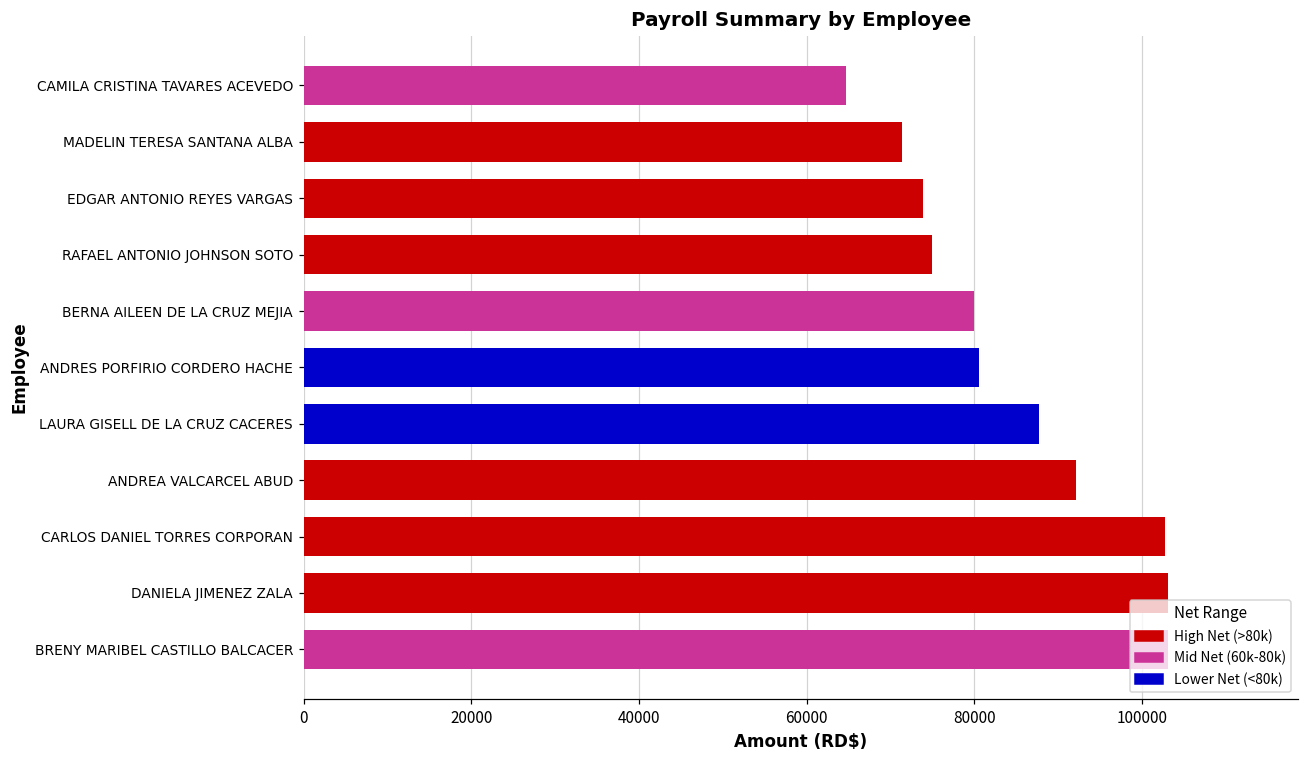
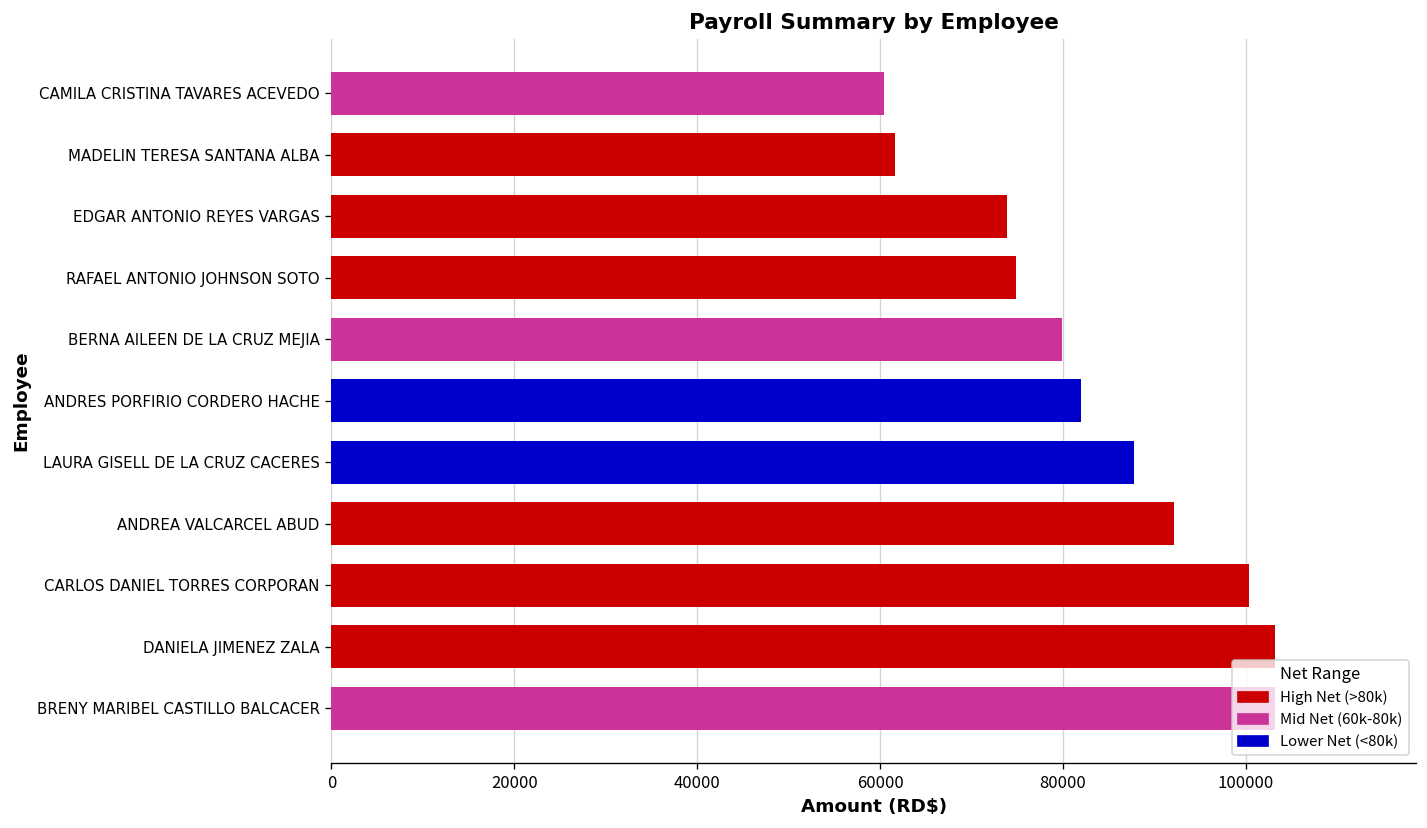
  {
-   "CAMILA CRISTINA TAVARES ACEVEDO": 65000,
-   "MADELIN TERESA SANTANA ALBA": 71000,
+   "CAMILA CRISTINA TAVARES ACEVEDO": 60000,
+   "MADELIN TERESA SANTANA ALBA": 62000,
    "EDGAR ANTONIO REYES VARGAS": 74000,
    "RAFAEL ANTONIO JOHNSON SOTO": 75000,
    "BERNA AILEEN DE LA CRUZ MEJIA": 80000,
-   "ANDRES PORFIRIO CORDERO HACHE": 81000,
+   "ANDRES PORFIRIO CORDERO HACHE": 82000,
    "LAURA GISELL DE LA CRUZ CACERES": 88000,
    "ANDREA VALCARCEL ABUD": 92000,
-   "CARLOS DANIEL TORRES CORPORAN": 103000,
+   "CARLOS DANIEL TORRES CORPORAN": 100000,
    "DANIELA JIMENEZ ZALA": 103000
  }
